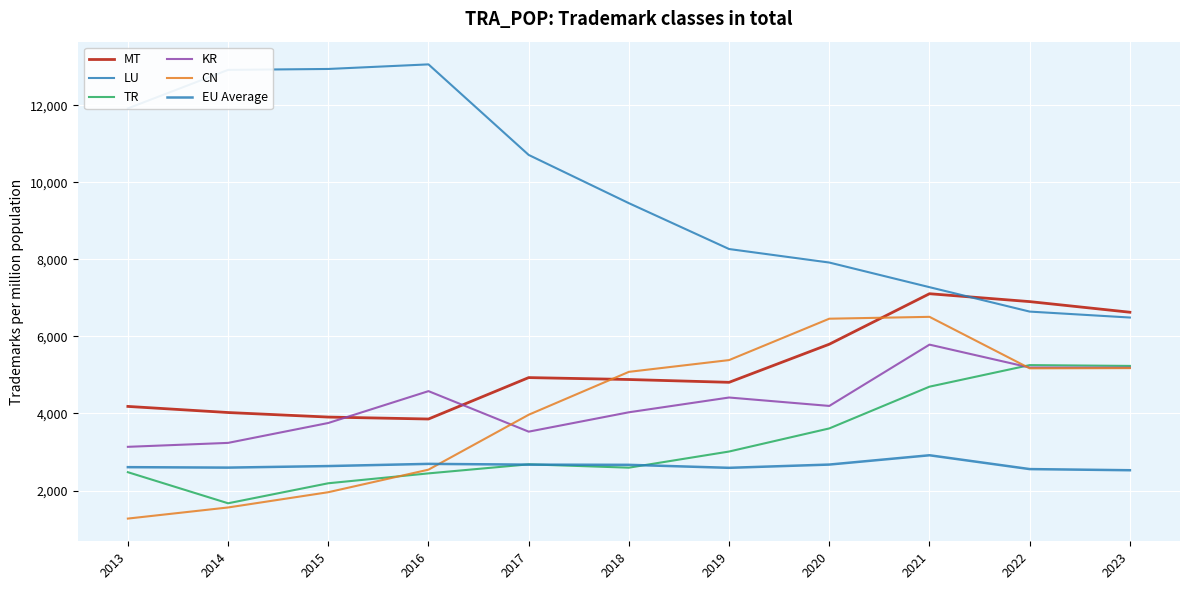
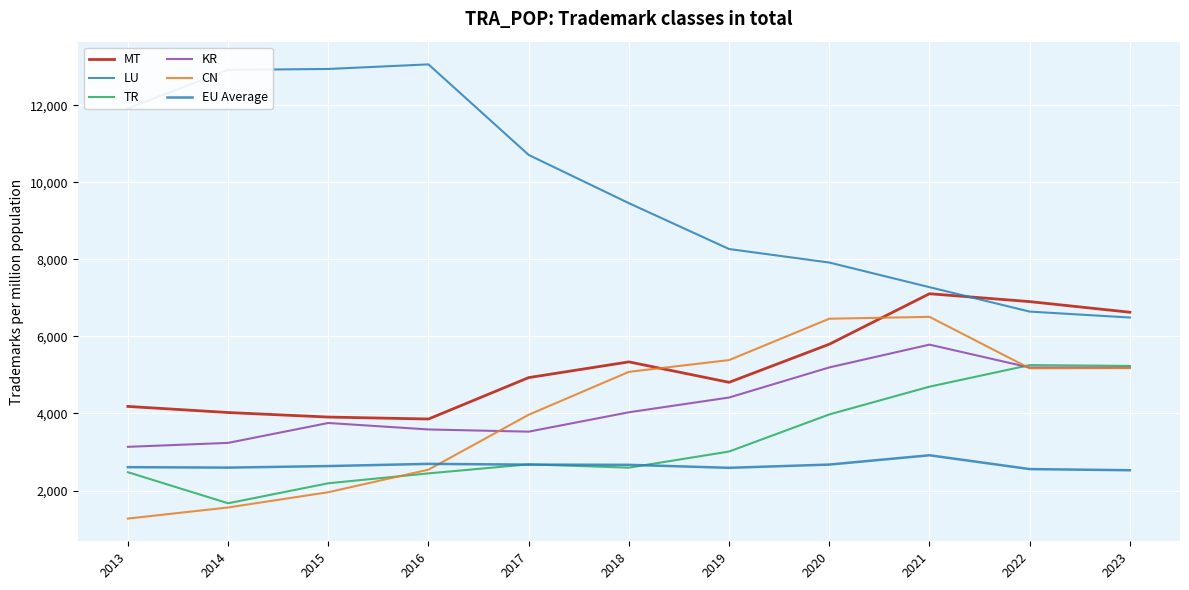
  {
    "MT": {
      "2013": "4,200",
      "2014": "4,000",
      "2015": "3,900",
      "2016": "3,900",
      "2017": "4,900",
-     "2018": "4,900",
+     "2018": "5,300",
      "2019": "4,800",
      "2020": "5,800",
      "2021": "7,100",
      "2022": "6,900",
      "2023": "6,600"
    },
    "TR": {
      "2013": "2,500",
      "2014": "1,700",
      "2015": "2,200",
      "2016": "2,400",
      "2018": "2,600",
      "2019": "3,000",
-     "2020": "3,600",
+     "2020": "4,000",
      "2021": "4,700"
    },
    "KR": {
      "2013": "3,100",
      "2014": "3,200",
      "2015": "3,800",
-     "2016": "4,600",
+     "2016": "3,600",
      "2017": "3,500",
      "2018": "4,000",
      "2019": "4,400",
-     "2020": "4,200",
+     "2020": "5,200",
      "2021": "5,800"
    },
    "CN": {
      "2013": "1,300",
      "2014": "1,600",
      "2015": "2,000",
      "2016": "2,500",
      "2017": "4,000",
      "2018": "5,100",
      "2019": "5,400",
      "2020": "6,500",
      "2021": "6,500"
    }
  }
